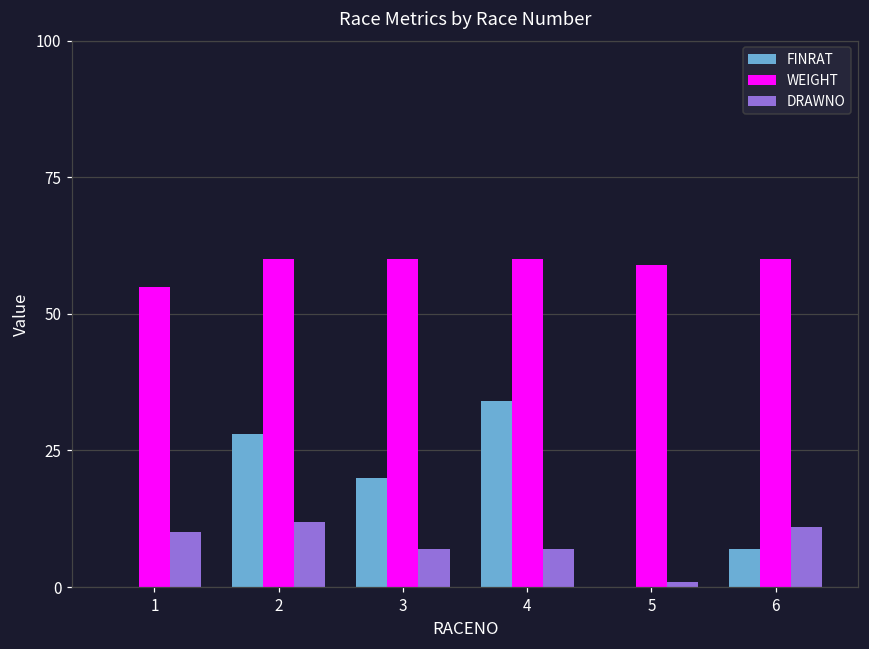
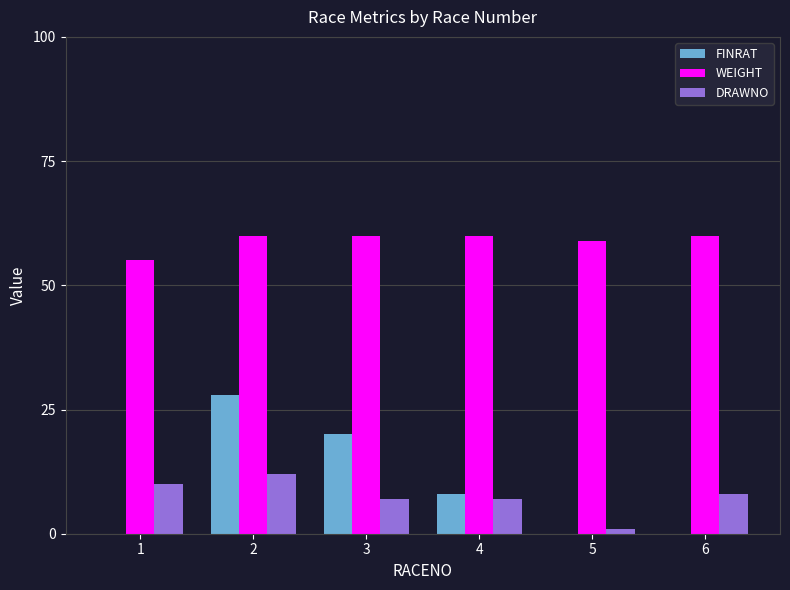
  {
    "FINRAT": {
      "1": 0,
      "2": 28,
      "3": 20,
-     "4": 34,
+     "4": 8,
      "5": 0,
-     "6": 7
+     "6": 0
    },
    "WEIGHT": {
      "1": 55,
      "2": 60,
      "3": 60,
      "4": 60,
      "5": 59,
      "6": 60
    },
    "DRAWNO": {
      "1": 10,
      "2": 12,
      "3": 7,
      "4": 7,
      "5": 1,
-     "6": 11
+     "6": 8
    }
  }
